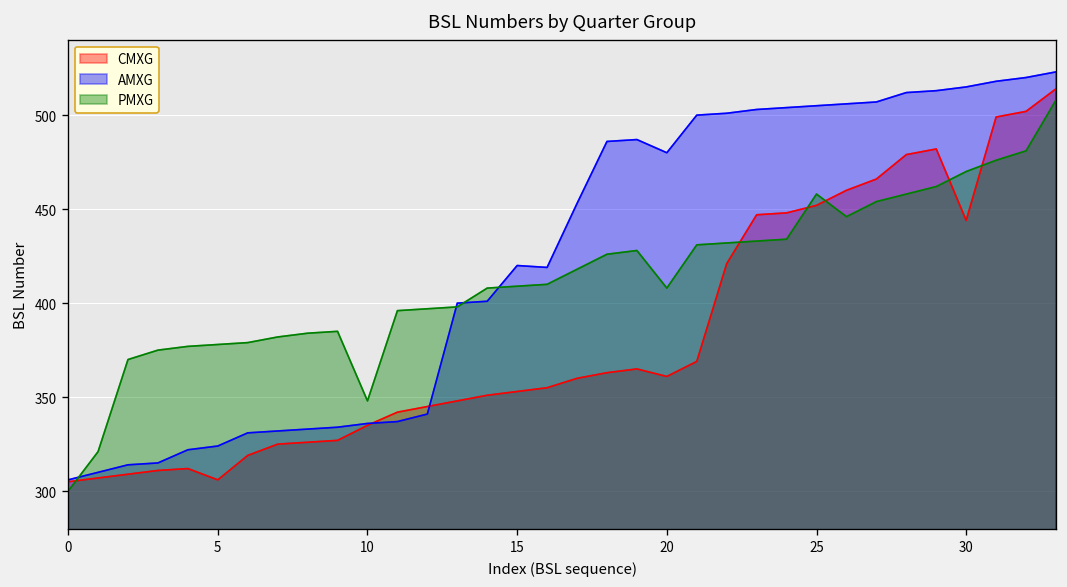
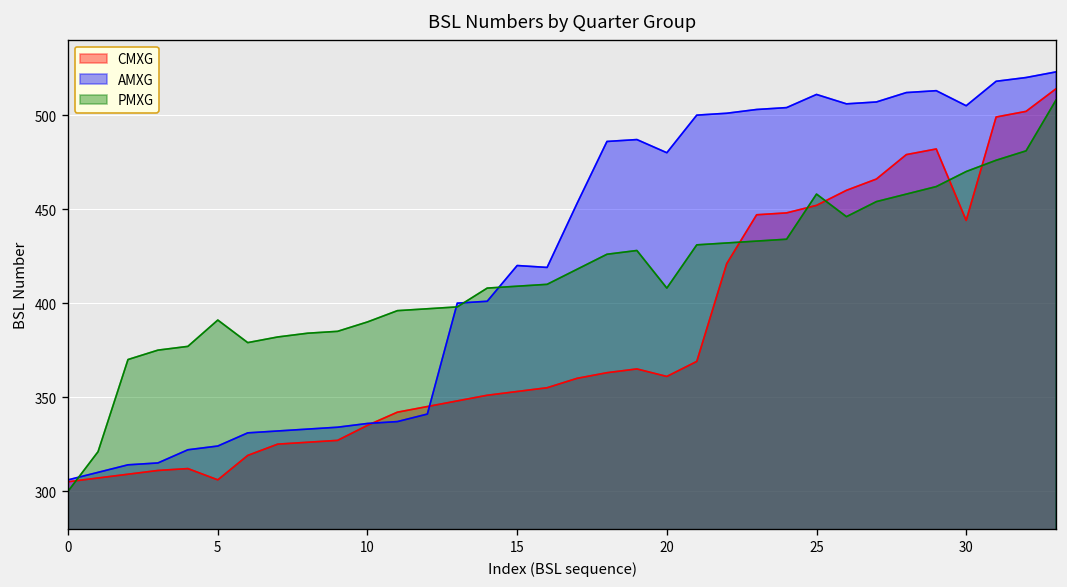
  {
    "CMXG": {
      "5": 306,
      "15": 353,
      "20": 361,
      "25": 452,
      "30": 444
    },
    "AMXG": {
      "5": 324,
      "15": 420,
      "20": 480,
-     "25": 505,
-     "30": 515
+     "25": 511,
+     "30": 505
    },
    "PMXG": {
      "0": 300,
-     "5": 378,
-     "10": 348,
+     "5": 391,
+     "10": 390,
      "15": 409,
      "20": 408,
      "25": 458,
      "30": 470
    }
  }
